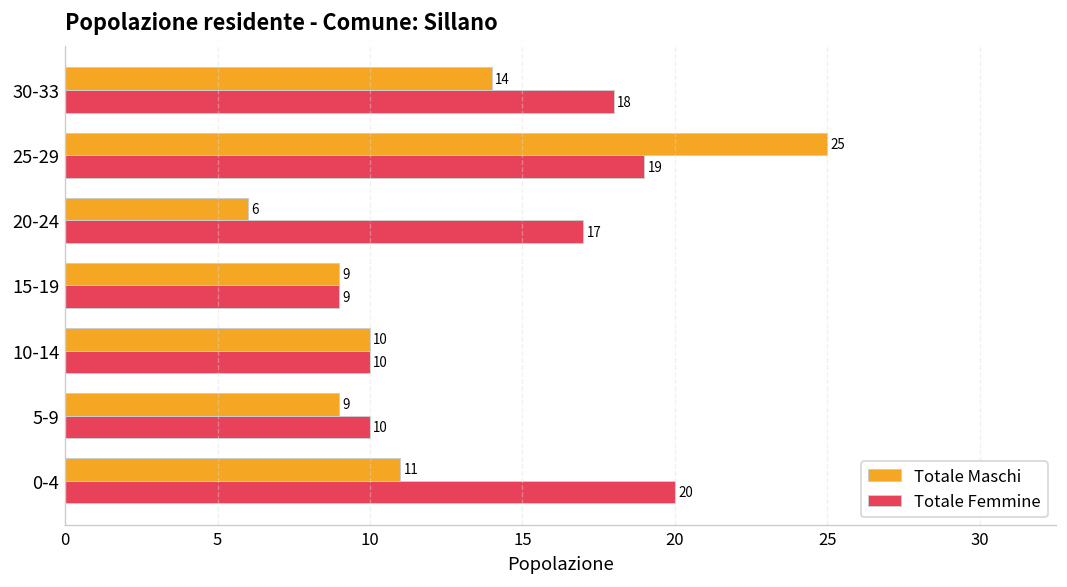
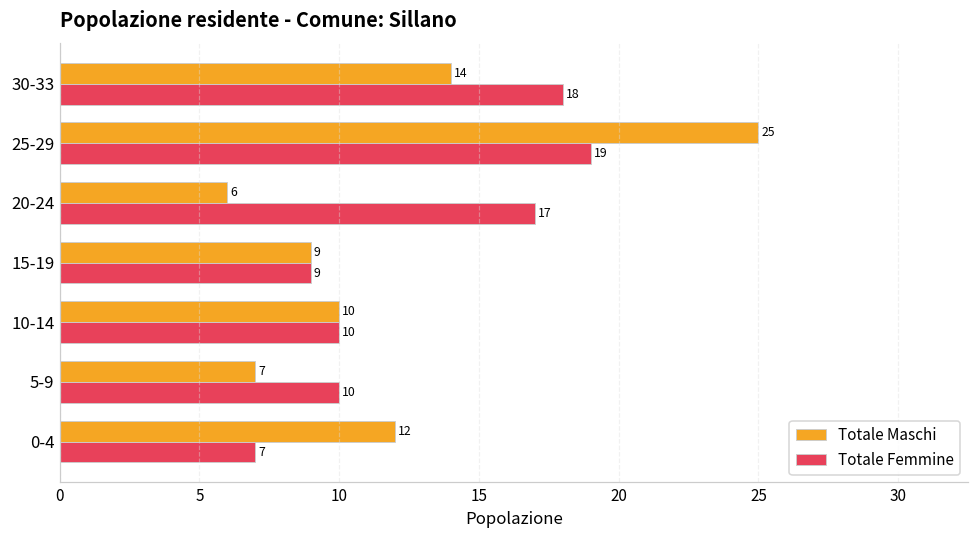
  {
    "Totale Maschi": {
      "30-33": 14,
      "25-29": 25,
      "20-24": 6,
      "15-19": 9,
      "10-14": 10,
-     "5-9": 9,
-     "0-4": 11
+     "5-9": 7,
+     "0-4": 12
    },
    "Totale Femmine": {
      "30-33": 18,
      "25-29": 19,
      "20-24": 17,
      "15-19": 9,
      "10-14": 10,
      "5-9": 10,
-     "0-4": 20
+     "0-4": 7
    }
  }
